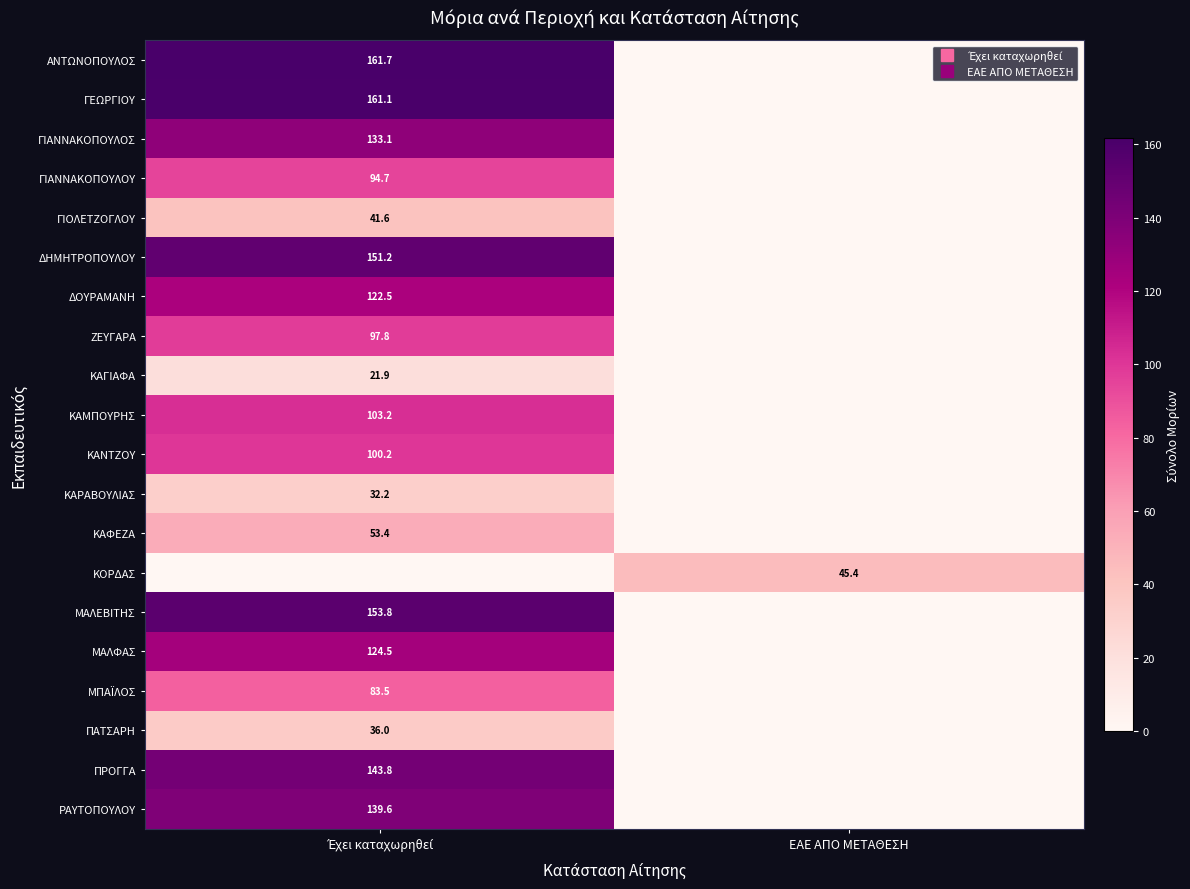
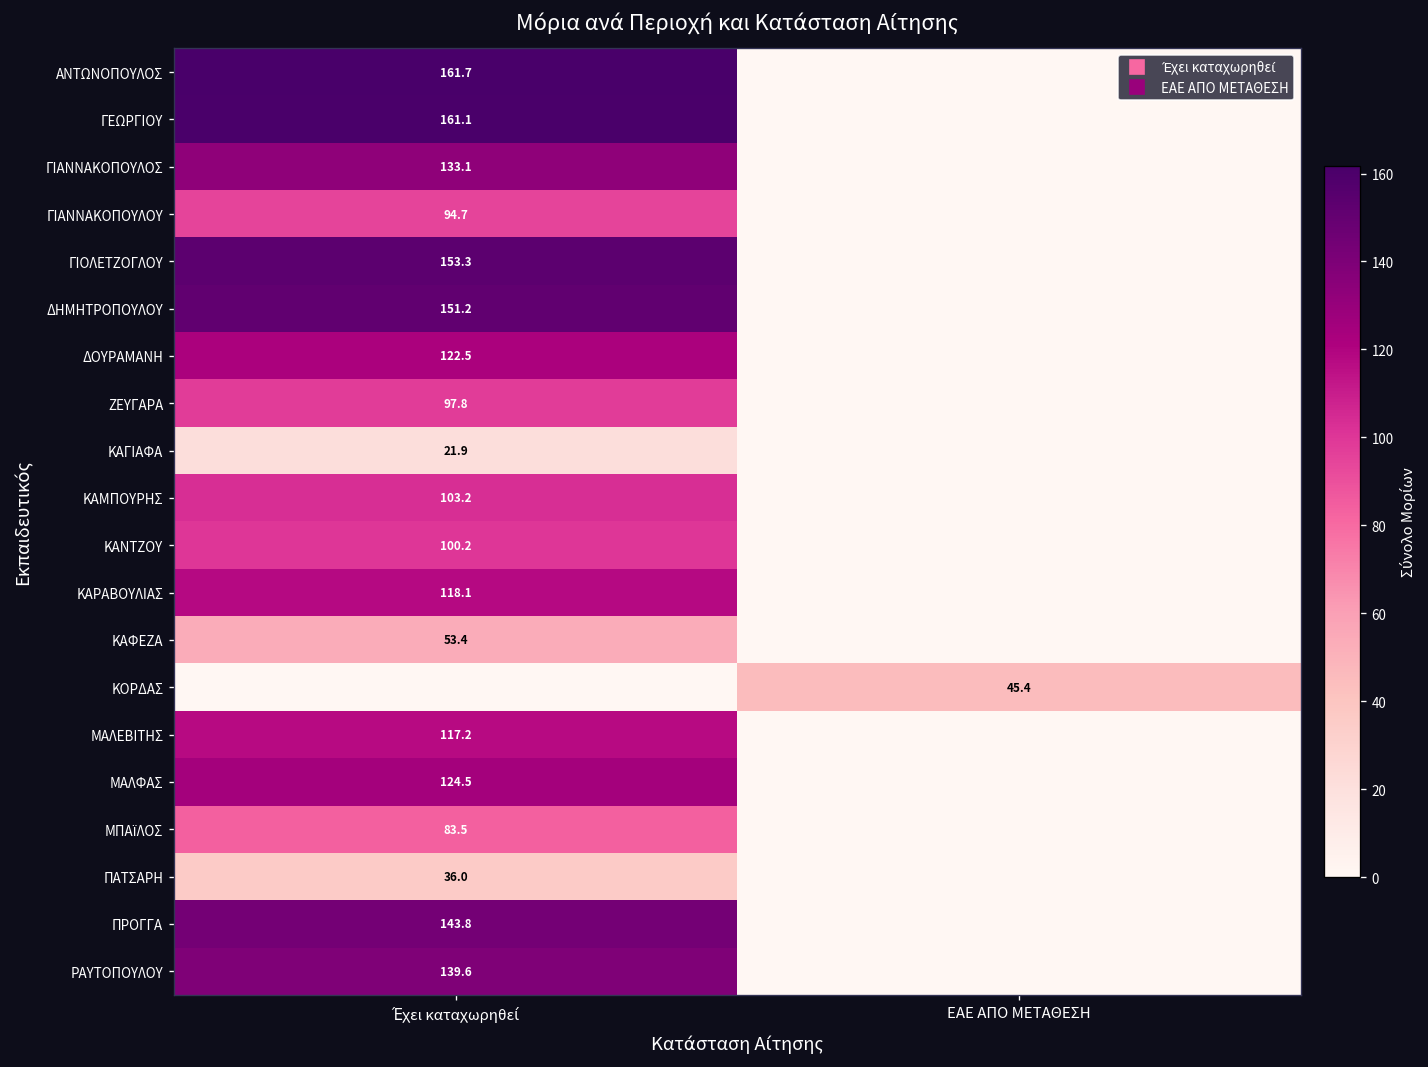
  {
    "ΑΝΤΩΝΟΠΟΥΛΟΣ": {
      "Έχει καταχωρηθεί": 161.7
    },
    "ΓΕΩΡΓΙΟΥ": {
      "Έχει καταχωρηθεί": 161.1
    },
    "ΓΙΑΝΝΑΚΟΠΟΥΛΟΣ": {
      "Έχει καταχωρηθεί": 133.1
    },
    "ΓΙΑΝΝΑΚΟΠΟΥΛΟΥ": {
      "Έχει καταχωρηθεί": 94.7
    },
    "ΓΙΟΛΕΤΖΟΓΛΟΥ": {
-     "Έχει καταχωρηθεί": 41.6
+     "Έχει καταχωρηθεί": 153.3
    },
    "ΔΗΜΗΤΡΟΠΟΥΛΟΥ": {
      "Έχει καταχωρηθεί": 151.2
    },
    "ΔΟΥΡΑΜΑΝΗ": {
      "Έχει καταχωρηθεί": 122.5
    },
    "ΖΕΥΓΑΡΑ": {
      "Έχει καταχωρηθεί": 97.8
    },
    "ΚΑΓΙΑΦΑ": {
      "Έχει καταχωρηθεί": 21.9
    },
    "ΚΑΜΠΟΥΡΗΣ": {
      "Έχει καταχωρηθεί": 103.2
    },
    "ΚΑΝΤΖΟΥ": {
      "Έχει καταχωρηθεί": 100.2
    },
    "ΚΑΡΑΒΟΥΛΙΑΣ": {
-     "Έχει καταχωρηθεί": 32.2
+     "Έχει καταχωρηθεί": 118.1
    },
    "ΚΑΦΕΖΑ": {
      "Έχει καταχωρηθεί": 53.4
    },
    "ΚΟΡΔΑΣ": {
      "ΕΑΕ ΑΠΟ ΜΕΤΑΘΕΣΗ": 45.4
    },
    "ΜΑΛΕΒΙΤΗΣ": {
-     "Έχει καταχωρηθεί": 153.8
+     "Έχει καταχωρηθεί": 117.2
    },
    "ΜΑΛΦΑΣ": {
      "Έχει καταχωρηθεί": 124.5
    },
    "ΜΠΑΪΛΟΣ": {
      "Έχει καταχωρηθεί": 83.5
    },
    "ΠΑΤΣΑΡΗ": {
      "Έχει καταχωρηθεί": 36.0
    },
    "ΠΡΟΓΓΑ": {
      "Έχει καταχωρηθεί": 143.8
    },
    "ΡΑΥΤΟΠΟΥΛΟΥ": {
      "Έχει καταχωρηθεί": 139.6
    }
  }
